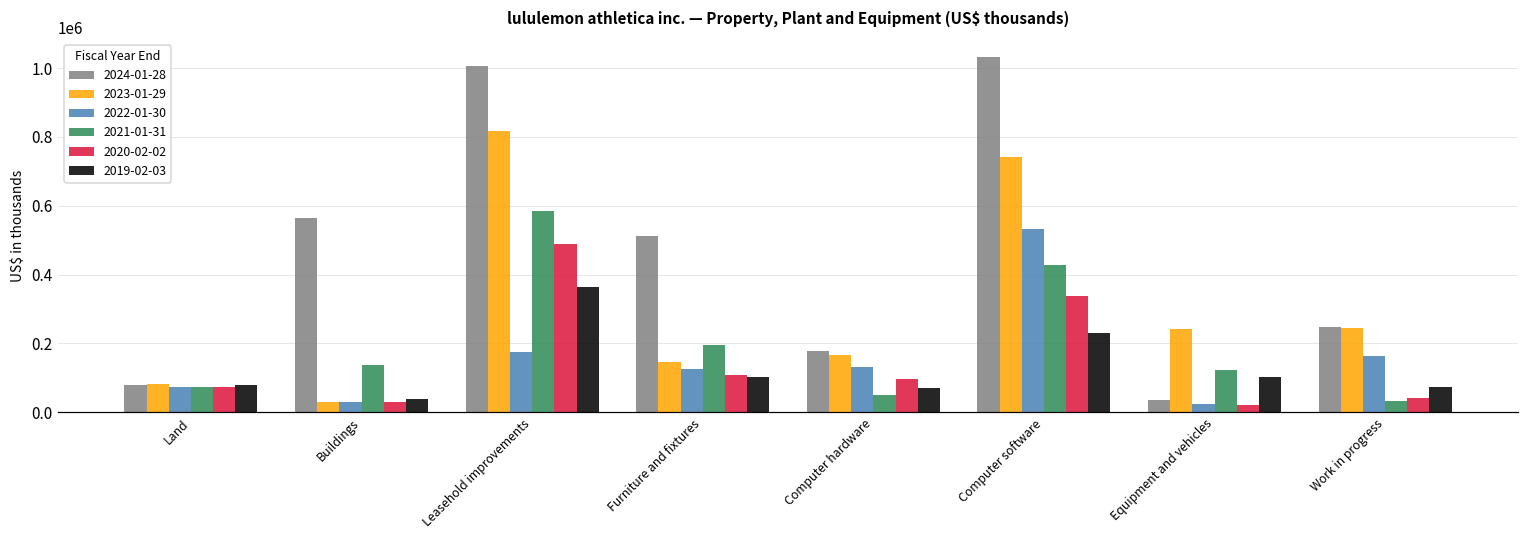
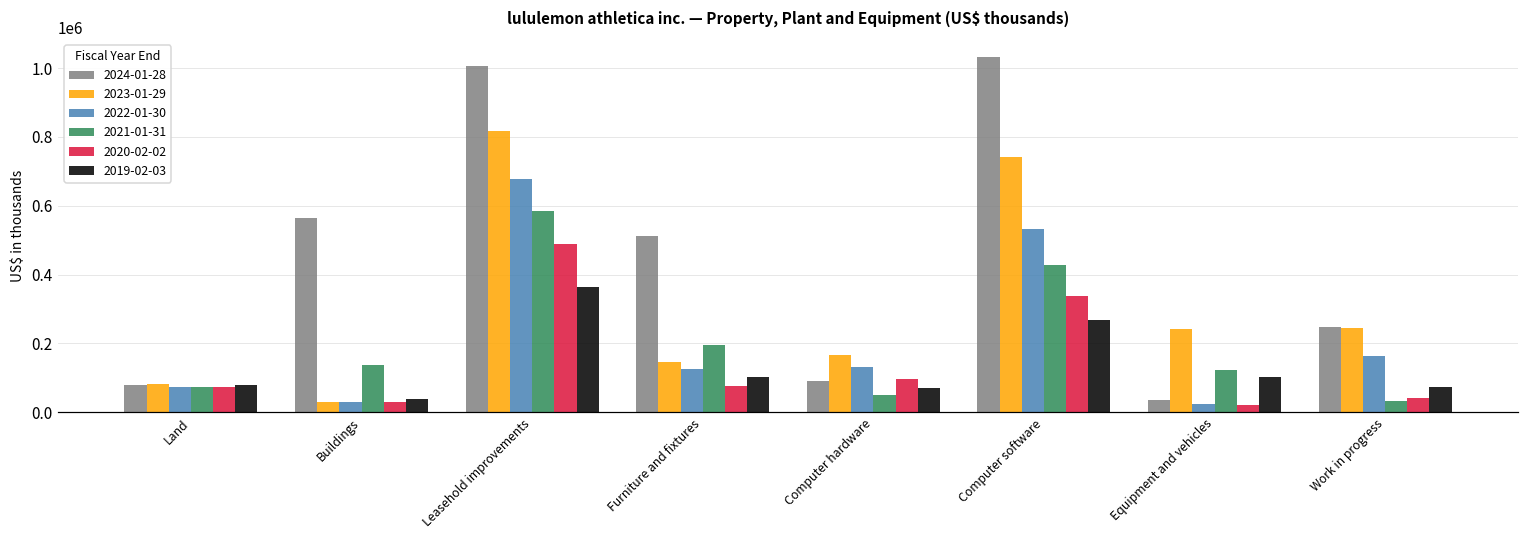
  {
    "2024-01-28": {
      "Land": 80000,
      "Buildings": 560000,
      "Leasehold improvements": 1010000,
      "Furniture and fixtures": 510000,
-     "Computer hardware": 180000,
+     "Computer hardware": 90000,
      "Computer software": 1030000,
      "Equipment and vehicles": 30000,
      "Work in progress": 250000
    },
    "2023-01-29": {
      "Land": 80000,
      "Buildings": 30000,
      "Leasehold improvements": 820000,
      "Furniture and fixtures": 140000,
      "Computer hardware": 170000,
      "Computer software": 740000,
      "Equipment and vehicles": 240000,
      "Work in progress": 240000
    },
    "2022-01-30": {
      "Land": 70000,
      "Buildings": 30000,
-     "Leasehold improvements": 170000,
+     "Leasehold improvements": 680000,
      "Furniture and fixtures": 130000,
      "Computer hardware": 130000,
      "Computer software": 530000,
      "Equipment and vehicles": 20000,
      "Work in progress": 160000
    },
    "2021-01-31": {
      "Land": 70000,
      "Buildings": 140000,
      "Leasehold improvements": 580000,
      "Furniture and fixtures": 200000,
      "Computer hardware": 50000,
      "Computer software": 430000,
      "Equipment and vehicles": 120000,
      "Work in progress": 30000
    },
    "2020-02-02": {
      "Land": 70000,
      "Buildings": 30000,
      "Leasehold improvements": 490000,
-     "Furniture and fixtures": 110000,
+     "Furniture and fixtures": 80000,
      "Computer hardware": 100000,
      "Computer software": 340000,
      "Equipment and vehicles": 20000,
      "Work in progress": 40000
    },
    "2019-02-03": {
      "Land": 80000,
      "Buildings": 40000,
      "Leasehold improvements": 360000,
      "Furniture and fixtures": 100000,
      "Computer hardware": 70000,
-     "Computer software": 230000,
+     "Computer software": 270000,
      "Equipment and vehicles": 100000,
      "Work in progress": 70000
    }
  }
